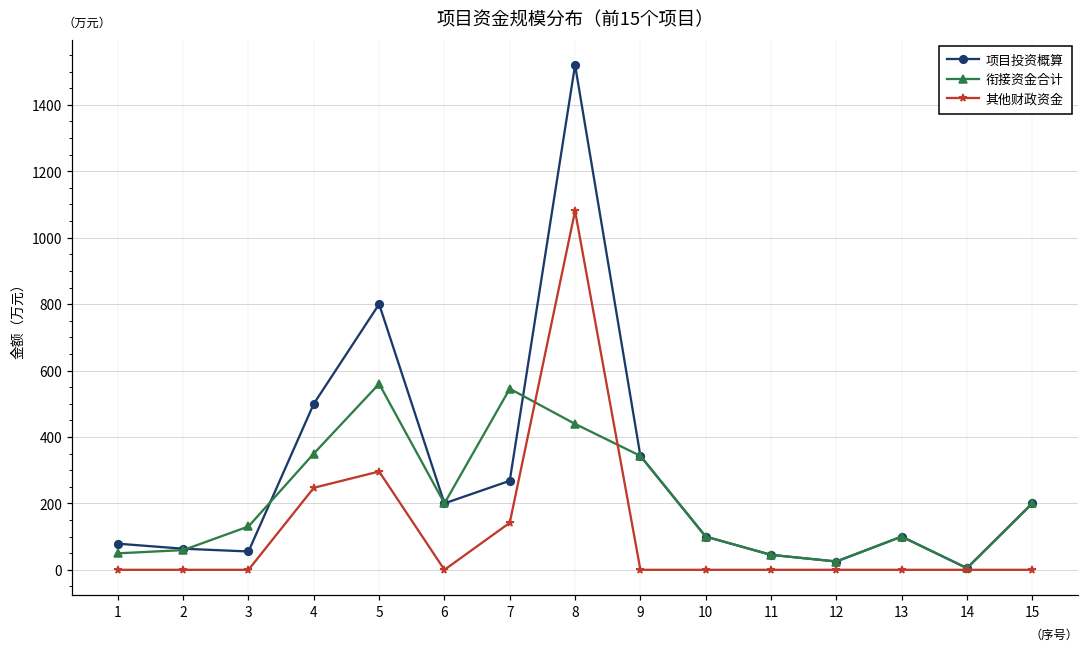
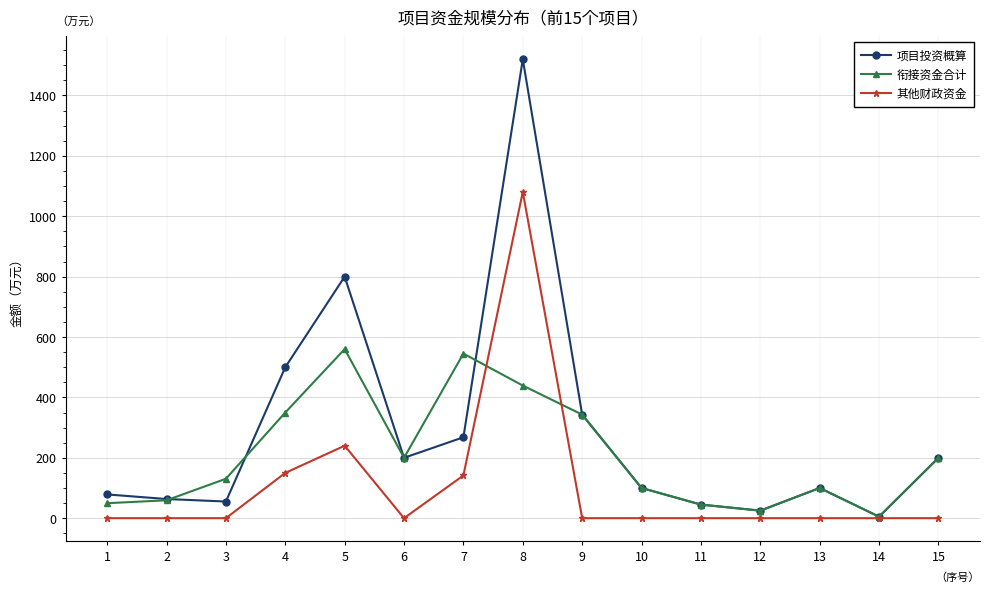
  {
    "项目投资概算": {
      "1": 80,
      "3": 60,
      "4": 500,
      "5": 800,
      "7": 270,
      "8": 1520
    },
    "衔接资金合计": {
      "1": 50,
      "3": 130,
      "4": 350,
      "5": 560,
      "7": 550,
      "8": 440
    },
    "其他财政资金": {
      "1": 0,
      "2": 0,
      "3": 0,
-     "4": 250,
-     "5": 300,
+     "4": 150,
+     "5": 240,
      "6": 0,
      "7": 140,
      "8": 1080,
      "9": 0,
      "10": 0,
      "11": 0,
      "12": 0,
      "13": 0,
      "15": 0
    }
  }
